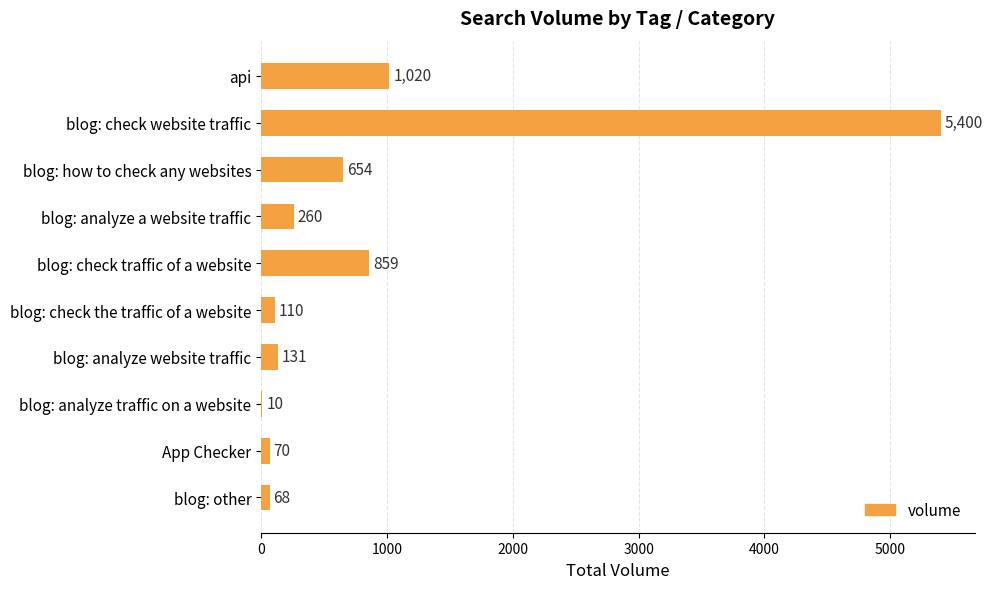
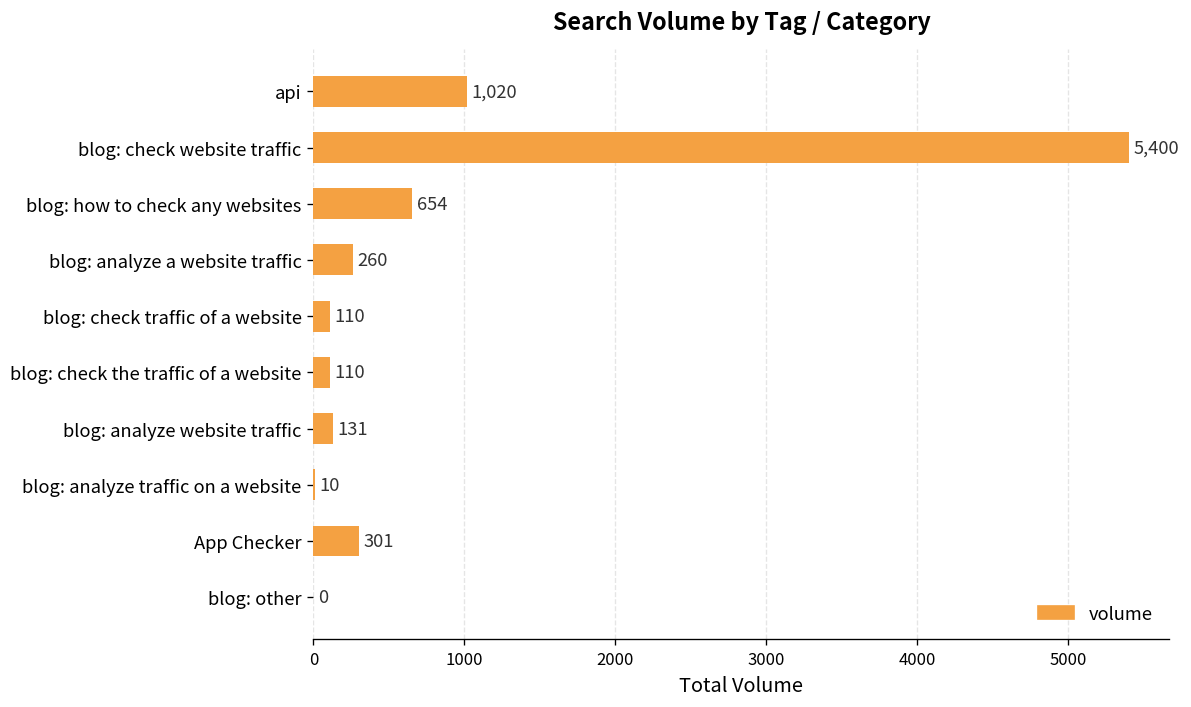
  {
    "api": "1,020",
    "blog: check website traffic": "5,400",
    "blog: how to check any websites": "654",
    "blog: analyze a website traffic": "260",
-   "blog: check traffic of a website": "859",
+   "blog: check traffic of a website": "110",
    "blog: check the traffic of a website": "110",
    "blog: analyze website traffic": "131",
    "blog: analyze traffic on a website": "10",
-   "App Checker": "70",
-   "blog: other": "68"
+   "App Checker": "301",
+   "blog: other": "0"
  }
